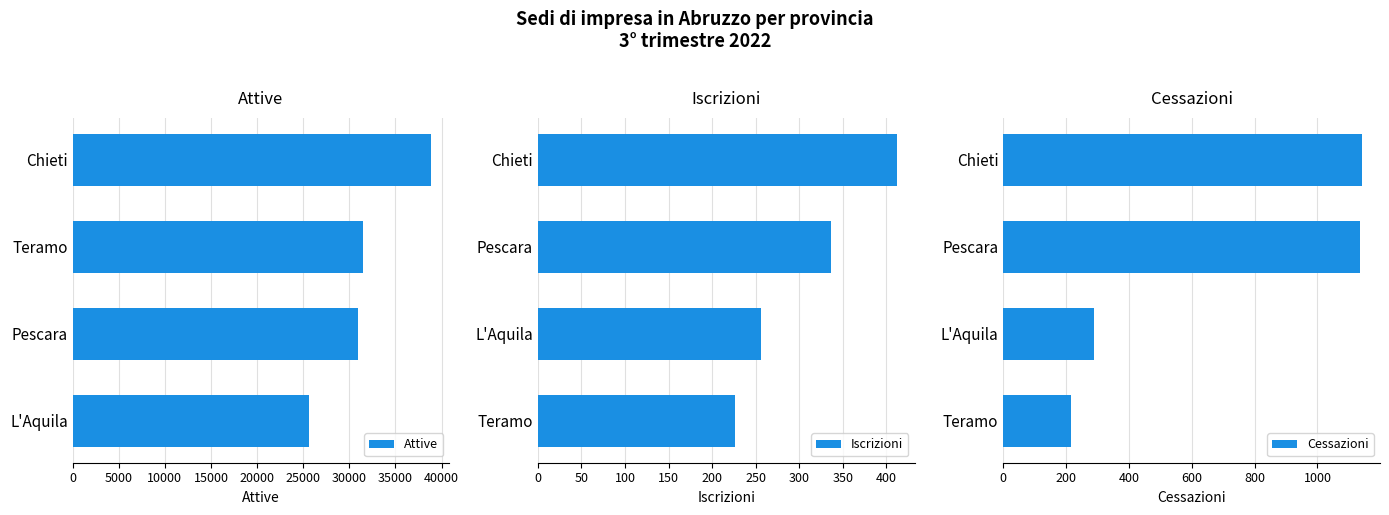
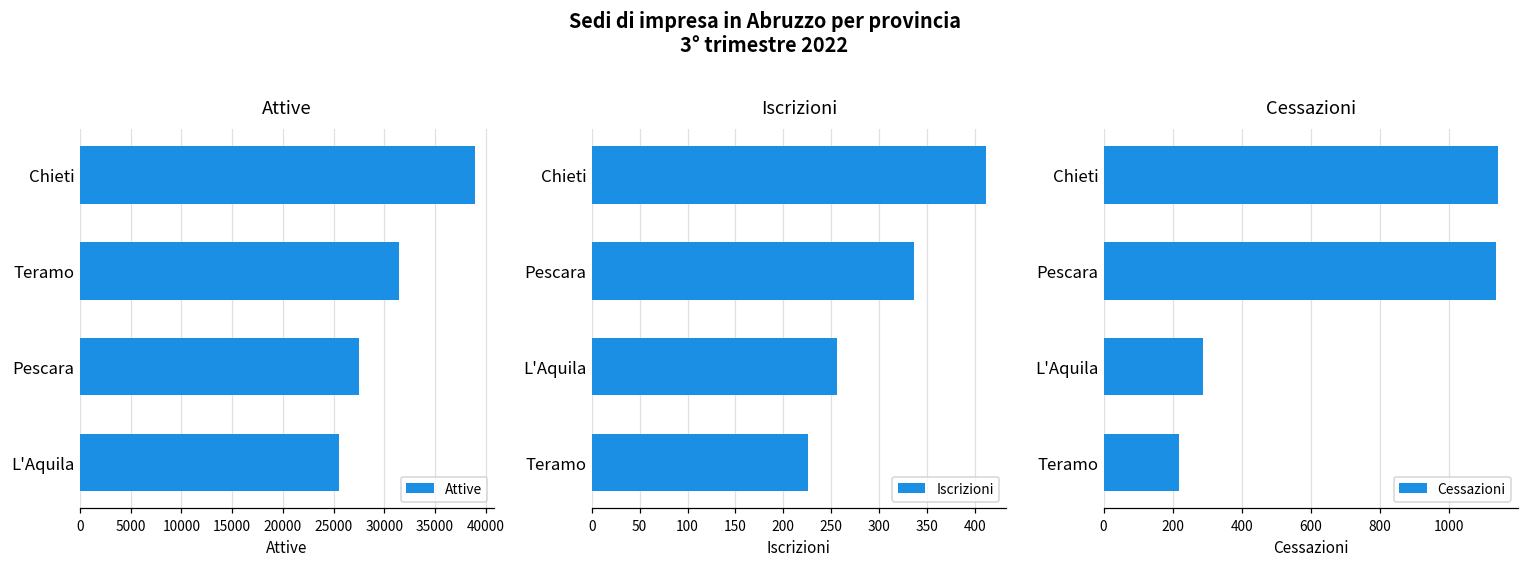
  {
    "Attive": {
      "Chieti": 39000,
      "Teramo": 31000,
-     "Pescara": 31000,
+     "Pescara": 28000,
      "L'Aquila": 26000
    },
    "Iscrizioni": {
      "Chieti": 410,
      "Pescara": 340,
      "L'Aquila": 260,
      "Teramo": 230
    },
    "Cessazioni": {
      "Chieti": 1140,
      "Pescara": 1140,
      "L'Aquila": 290,
      "Teramo": 220
    }
  }
